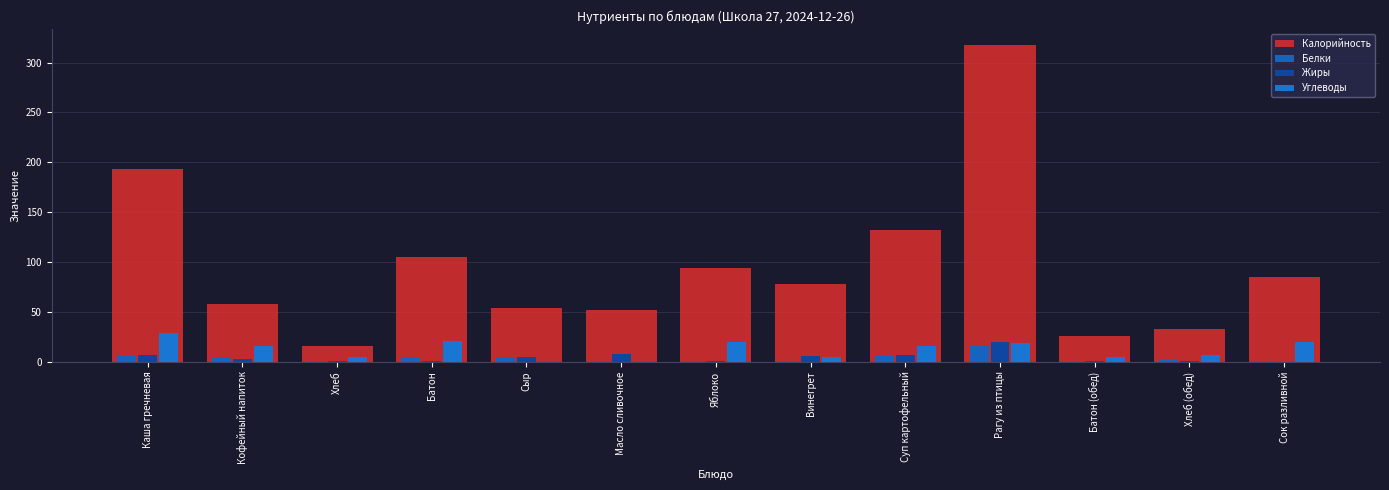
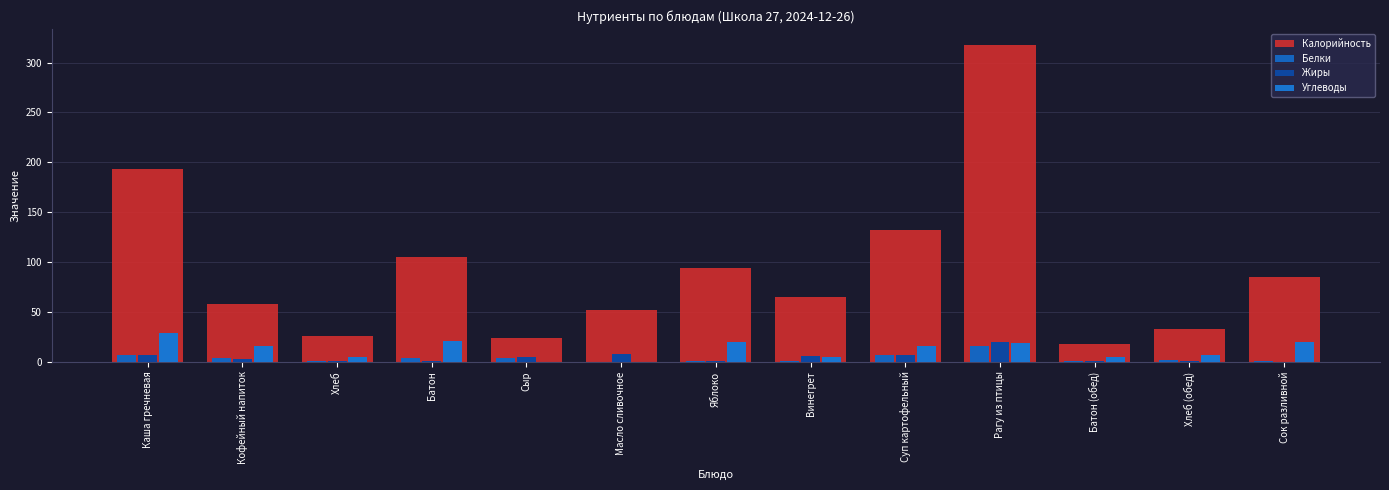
  {
    "Калорийность": {
      "Каша гречневая": 190,
      "Кофейный напиток": 60,
-     "Хлеб": 20,
+     "Хлеб": 30,
      "Батон": 100,
-     "Сыр": 50,
+     "Сыр": 20,
      "Масло сливочное": 50,
      "Яблоко": 90,
-     "Винегрет": 80,
+     "Винегрет": 60,
      "Суп картофельный": 130,
      "Рагу из птицы": 320,
-     "Батон (обед)": 30,
+     "Батон (обед)": 20,
      "Хлеб (обед)": 30,
      "Сок разливной": 80
    }
  }
